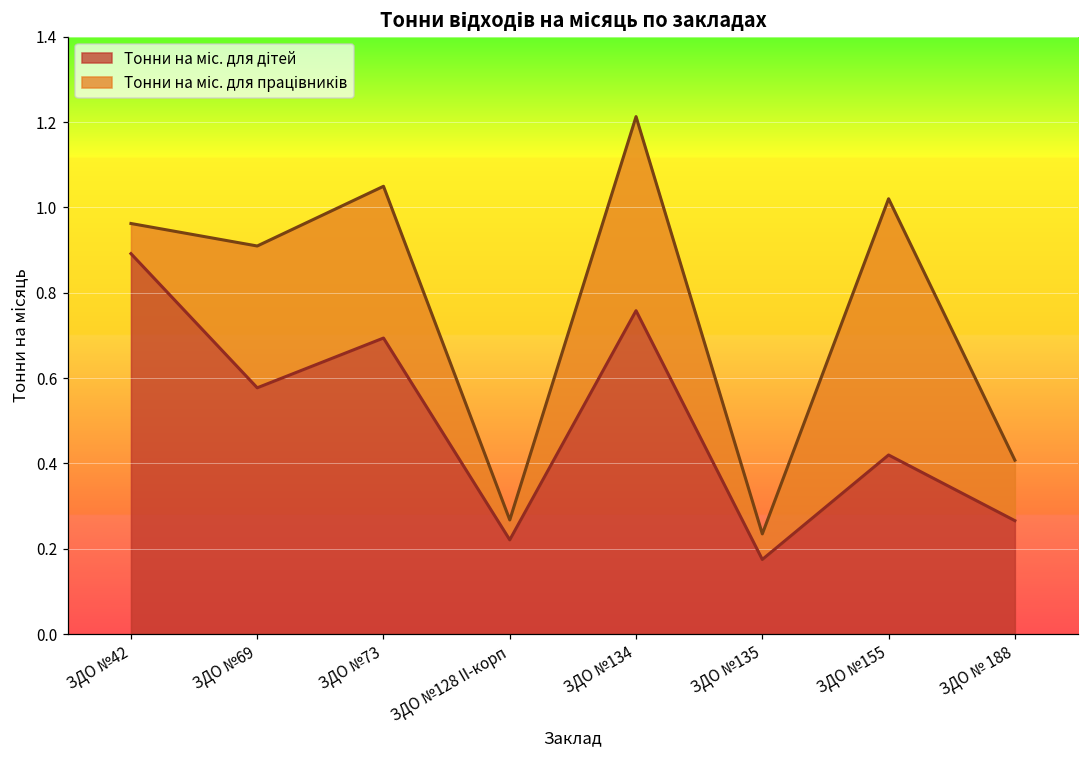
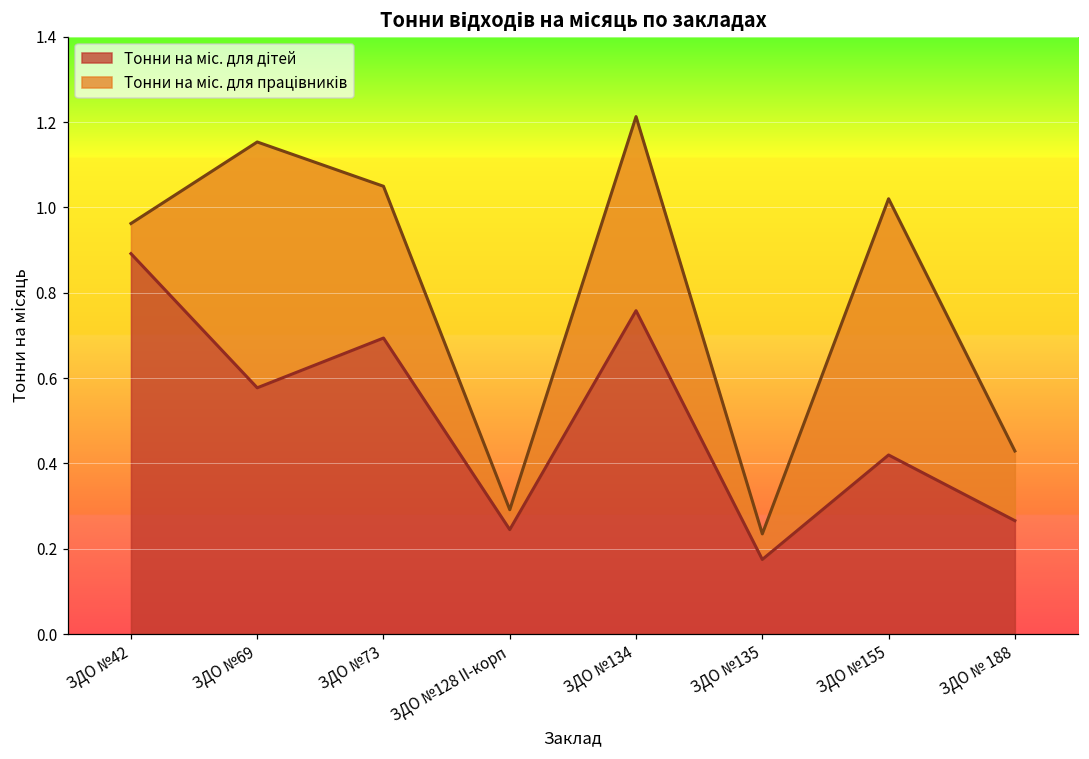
  {
    "Тонни на міс. для дітей": {
      "ЗДО №42": 0.89,
      "ЗДО №69": 0.58,
      "ЗДО №73": 0.69,
-     "ЗДО №128 ІІ-корп": 0.22,
+     "ЗДО №128 ІІ-корп": 0.24,
      "ЗДО №134": 0.76,
      "ЗДО №135": 0.17,
      "ЗДО №155": 0.42,
      "ЗДО № 188": 0.27
    },
    "Тонни на міс. для працівників": {
      "ЗДО №42": 0.07,
-     "ЗДО №69": 0.33,
+     "ЗДО №69": 0.58,
      "ЗДО №73": 0.36,
      "ЗДО №128 ІІ-корп": 0.05,
      "ЗДО №134": 0.45,
      "ЗДО №135": 0.06,
      "ЗДО №155": 0.60,
-     "ЗДО № 188": 0.14
+     "ЗДО № 188": 0.16
    }
  }
